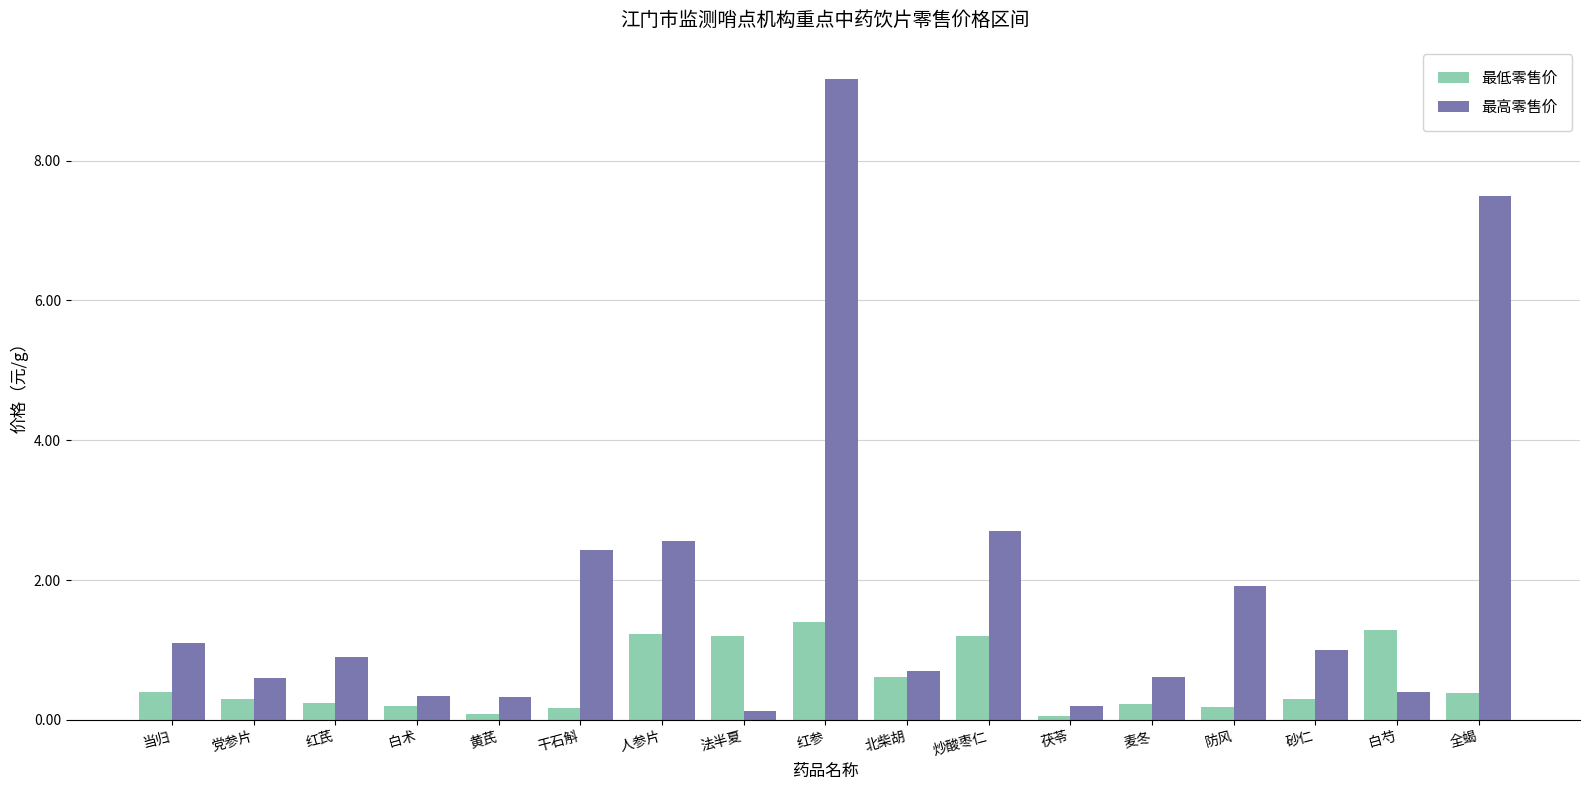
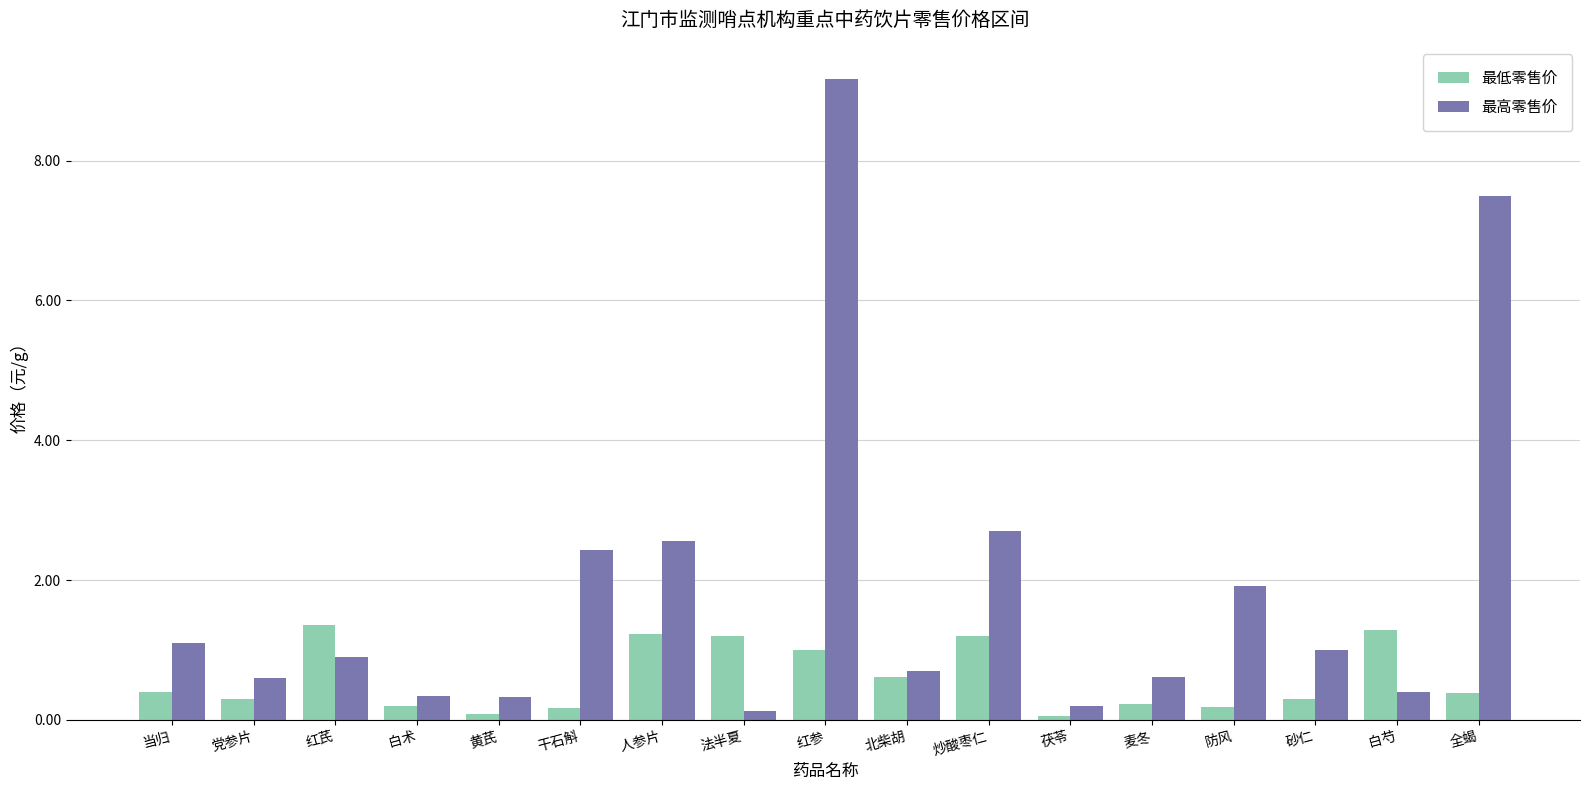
  {
    "最低零售价": {
      "当归": 0.4,
      "党参片": 0.3,
-     "红芪": 0.2,
+     "红芪": 1.4,
      "白术": 0.2,
      "黄芪": 0.1,
      "干石斛": 0.2,
      "人参片": 1.2,
      "法半夏": 1.2,
-     "红参": 1.4,
+     "红参": 1.0,
      "北柴胡": 0.6,
      "炒酸枣仁": 1.2,
      "茯苓": 0.1,
      "麦冬": 0.2,
      "防风": 0.2,
      "砂仁": 0.3,
      "白芍": 1.3,
      "全蝎": 0.4
    },
    "最高零售价": {
      "当归": 1.1,
      "党参片": 0.6,
      "红芪": 0.9,
      "白术": 0.3,
      "黄芪": 0.3,
      "干石斛": 2.4,
      "人参片": 2.6,
      "法半夏": 0.1,
      "红参": 9.2,
      "北柴胡": 0.7,
      "炒酸枣仁": 2.7,
      "茯苓": 0.2,
      "麦冬": 0.6,
      "防风": 1.9,
      "砂仁": 1.0,
      "白芍": 0.4,
      "全蝎": 7.5
    }
  }
